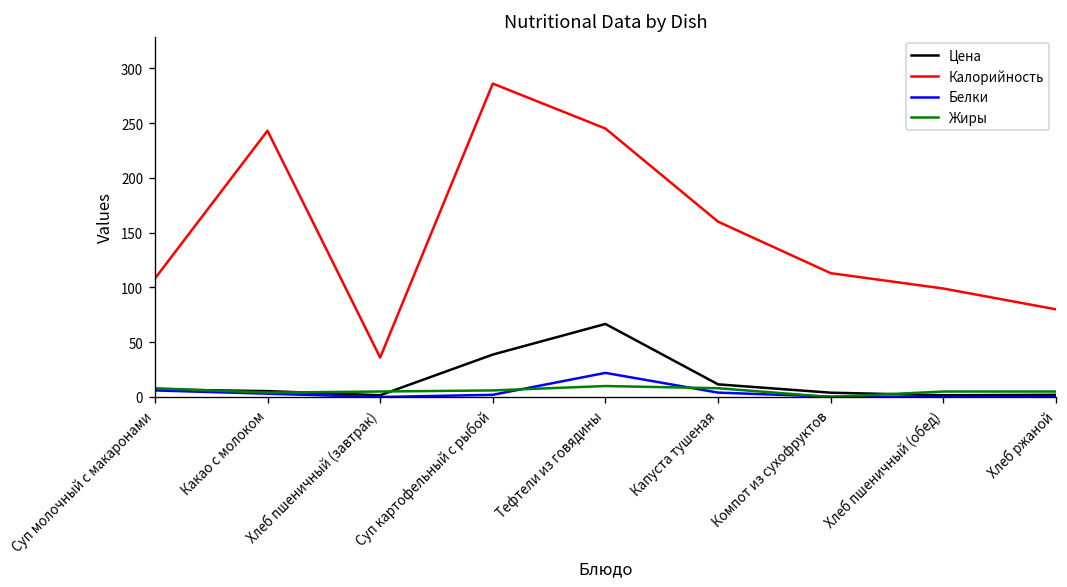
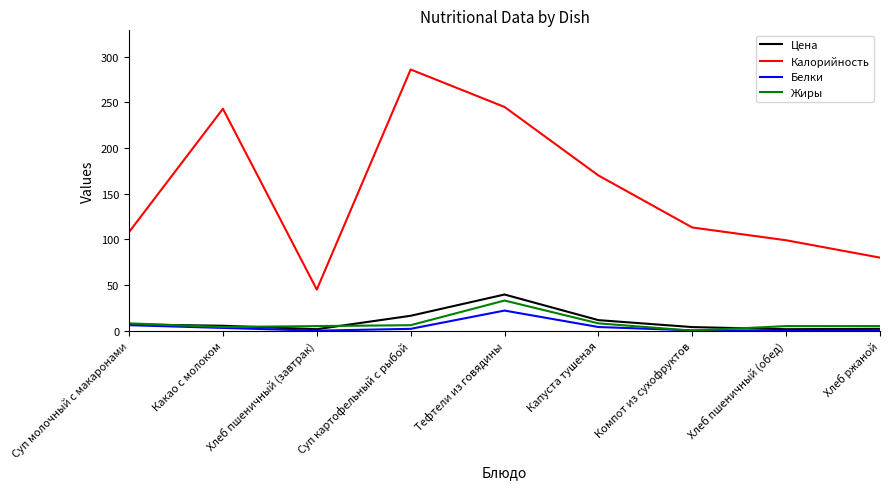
  {
    "Цена": {
-     "Суп картофельный с рыбой": 40,
-     "Тефтели из говядины": 70,
+     "Суп картофельный с рыбой": 20,
+     "Тефтели из говядины": 40,
      "Капуста тушеная": 10,
      "Компот из сухофруктов": 0
    },
    "Калорийность": {
      "Суп молочный с макаронами": 110,
      "Какао с молоком": 240,
-     "Хлеб пшеничный (завтрак)": 40,
+     "Хлеб пшеничный (завтрак)": 50,
      "Суп картофельный с рыбой": 290,
      "Тефтели из говядины": 250,
-     "Капуста тушеная": 160,
+     "Капуста тушеная": 170,
      "Компот из сухофруктов": 110,
      "Хлеб пшеничный (обед)": 100,
      "Хлеб ржаной": 80
    },
    "Белки": {
      "Суп картофельный с рыбой": 0,
      "Тефтели из говядины": 20,
      "Капуста тушеная": 0
    },
    "Жиры": {
      "Хлеб пшеничный (завтрак)": 10,
      "Суп картофельный с рыбой": 10,
-     "Тефтели из говядины": 10,
+     "Тефтели из говядины": 30,
      "Капуста тушеная": 10,
      "Хлеб пшеничный (обед)": 10,
      "Хлеб ржаной": 10
    }
  }
